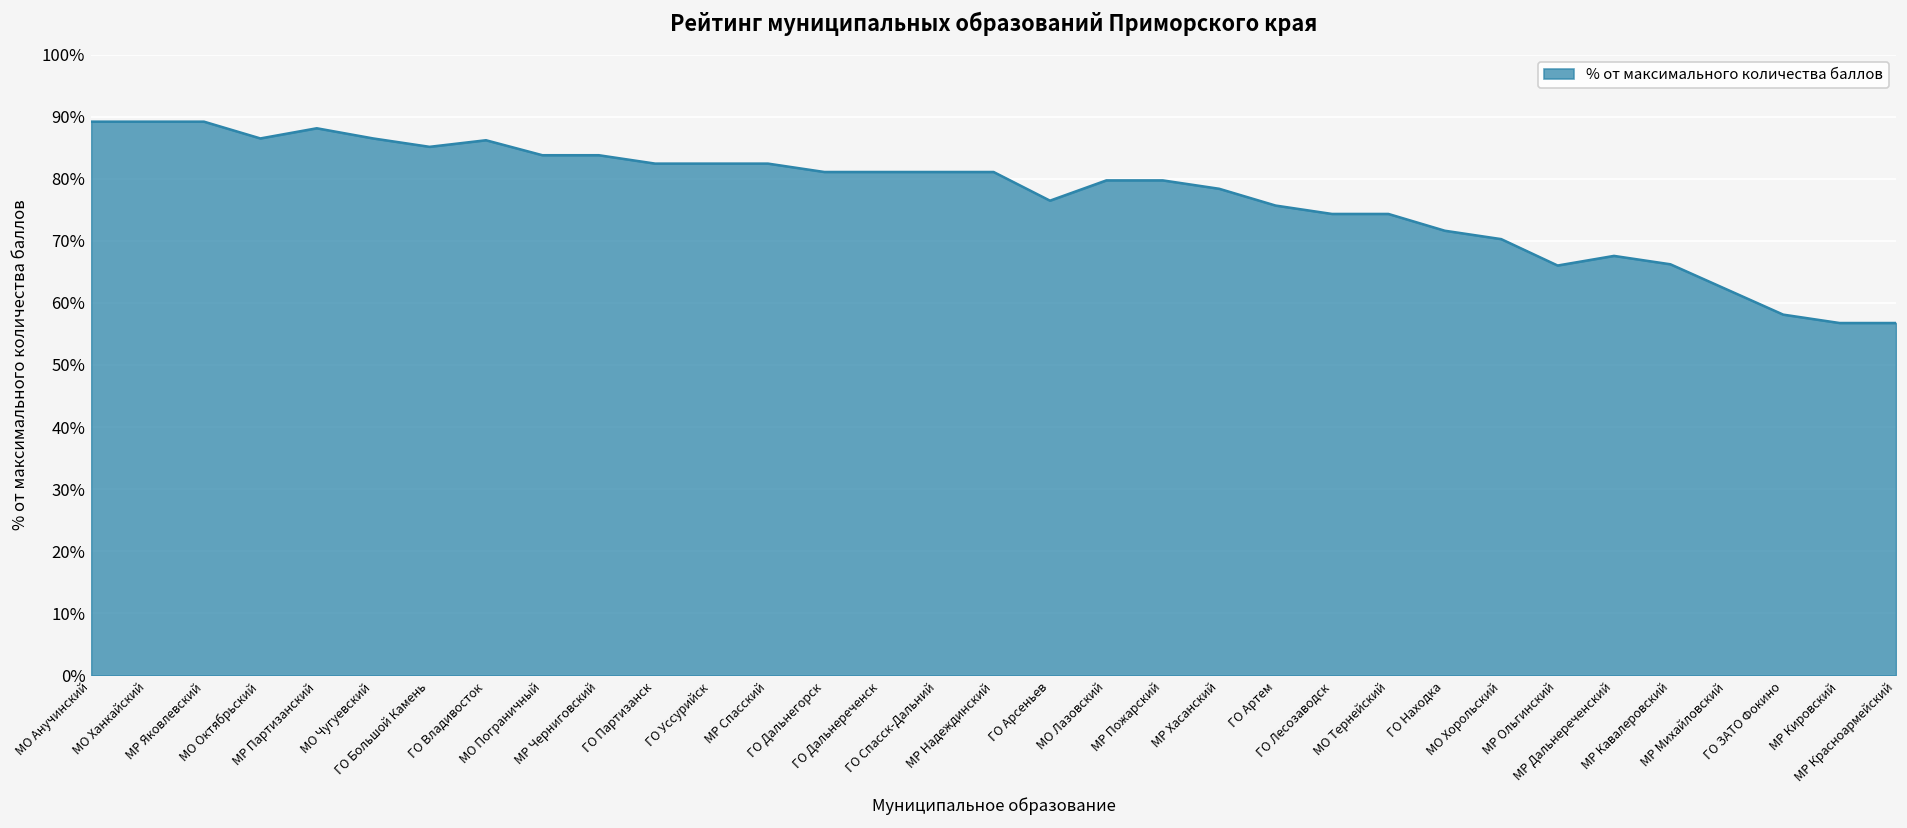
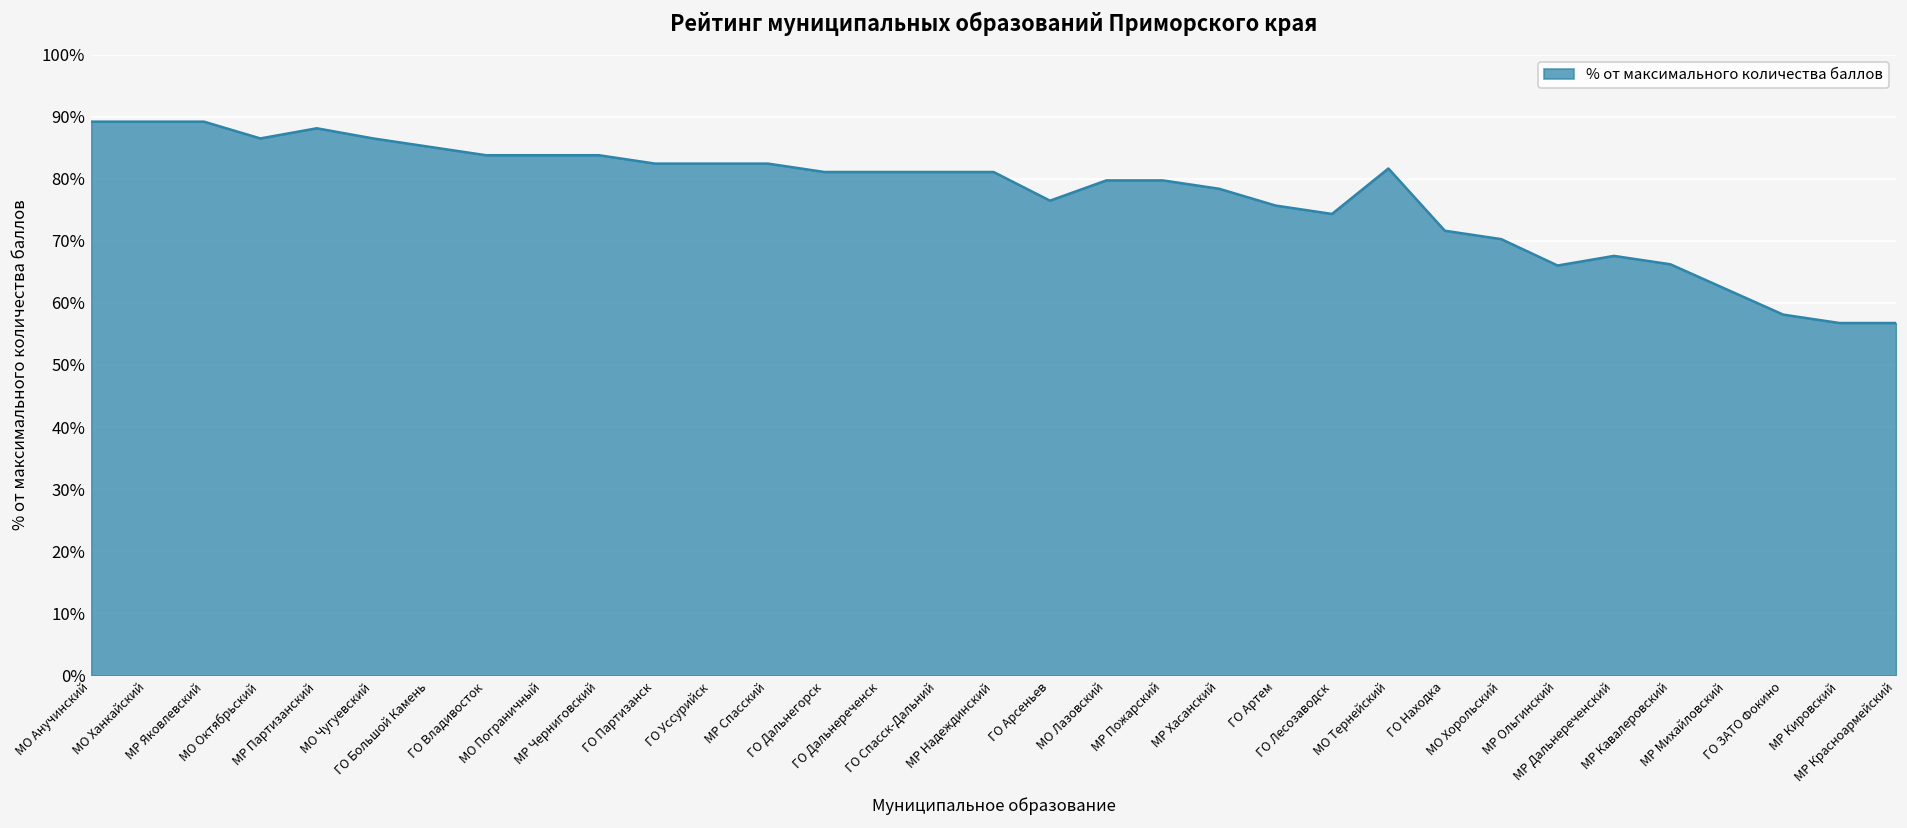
  {
    "МО Анучинский": "89%",
    "МО Ханкайский": "89%",
    "МР Яковлевский": "89%",
    "МО Октябрьский": "86%",
    "МР Партизанский": "88%",
    "МО Чугуевский": "86%",
    "ГО Большой Камень": "85%",
-   "ГО Владивосток": "86%",
+   "ГО Владивосток": "84%",
    "МО Пограничный": "84%",
    "МР Черниговский": "84%",
    "ГО Партизанск": "82%",
    "ГО Уссурийск": "82%",
    "МР Спасский": "82%",
    "ГО Дальнегорск": "81%",
    "ГО Дальнереченск": "81%",
    "ГО Спасск-Дальний": "81%",
    "МР Надеждинский": "81%",
    "ГО Арсеньев": "76%",
    "МО Лазовский": "80%",
    "МР Пожарский": "80%",
    "МР Хасанский": "78%",
    "ГО Артем": "76%",
    "ГО Лесозаводск": "74%",
-   "МО Тернейский": "74%",
+   "МО Тернейский": "82%",
    "ГО Находка": "72%",
    "МО Хорольский": "70%",
    "МР Ольгинский": "66%",
    "МР Дальнереченский": "68%",
    "МР Кавалеровский": "66%",
    "МР Михайловский": "62%",
    "ГО ЗАТО Фокино": "58%",
    "МР Кировский": "57%",
    "МР Красноармейский": "57%"
  }
